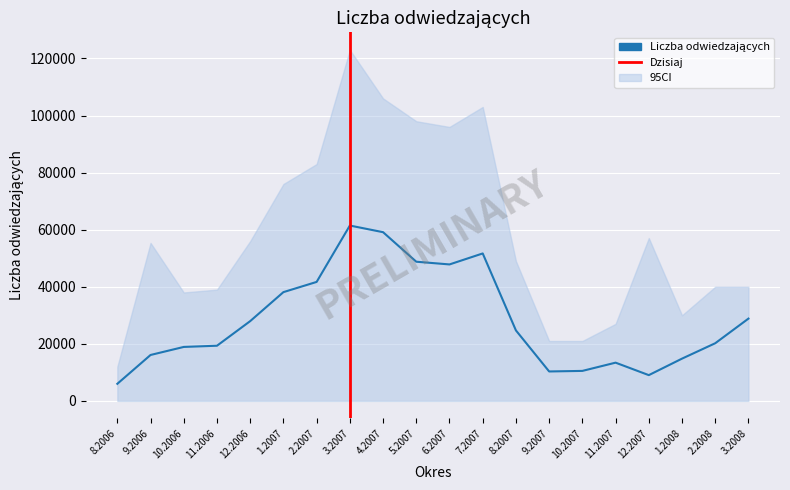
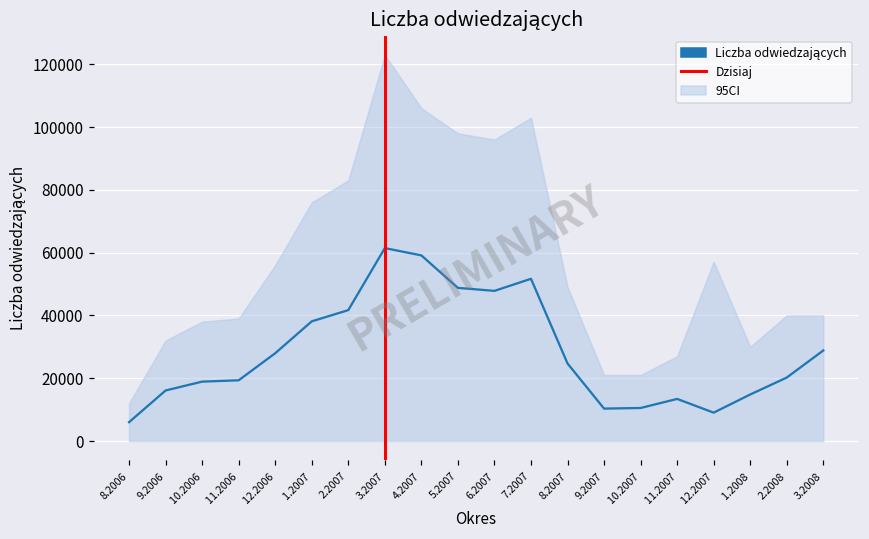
  {
    "Liczba odwiedzających": {
      "8.2006": 6000,
      "9.2006": 16000,
      "10.2006": 19000,
      "11.2006": 19000,
      "12.2006": 28000,
      "1.2007": 38000,
      "2.2007": 42000,
      "3.2007": 61000,
      "4.2007": 59000,
      "5.2007": 49000,
      "6.2007": 48000,
      "7.2007": 52000,
      "8.2007": 25000,
      "9.2007": 10000,
      "10.2007": 11000,
      "11.2007": 13000,
      "12.2007": 9000,
      "1.2008": 15000,
      "2.2008": 20000,
      "3.2008": 29000
    },
    "95CI": {
      "8.2006": 12000,
-     "9.2006": 55000,
+     "9.2006": 32000,
      "10.2006": 38000,
      "11.2006": 39000,
      "12.2006": 56000,
      "1.2007": 76000,
      "2.2007": 83000,
      "3.2007": 123000,
      "4.2007": 106000,
      "5.2007": 98000,
      "6.2007": 96000,
      "7.2007": 103000,
      "8.2007": 49000,
      "9.2007": 21000,
      "10.2007": 21000,
      "11.2007": 27000,
      "12.2007": 57000,
      "1.2008": 30000,
      "2.2008": 40000,
      "3.2008": 40000
    }
  }
